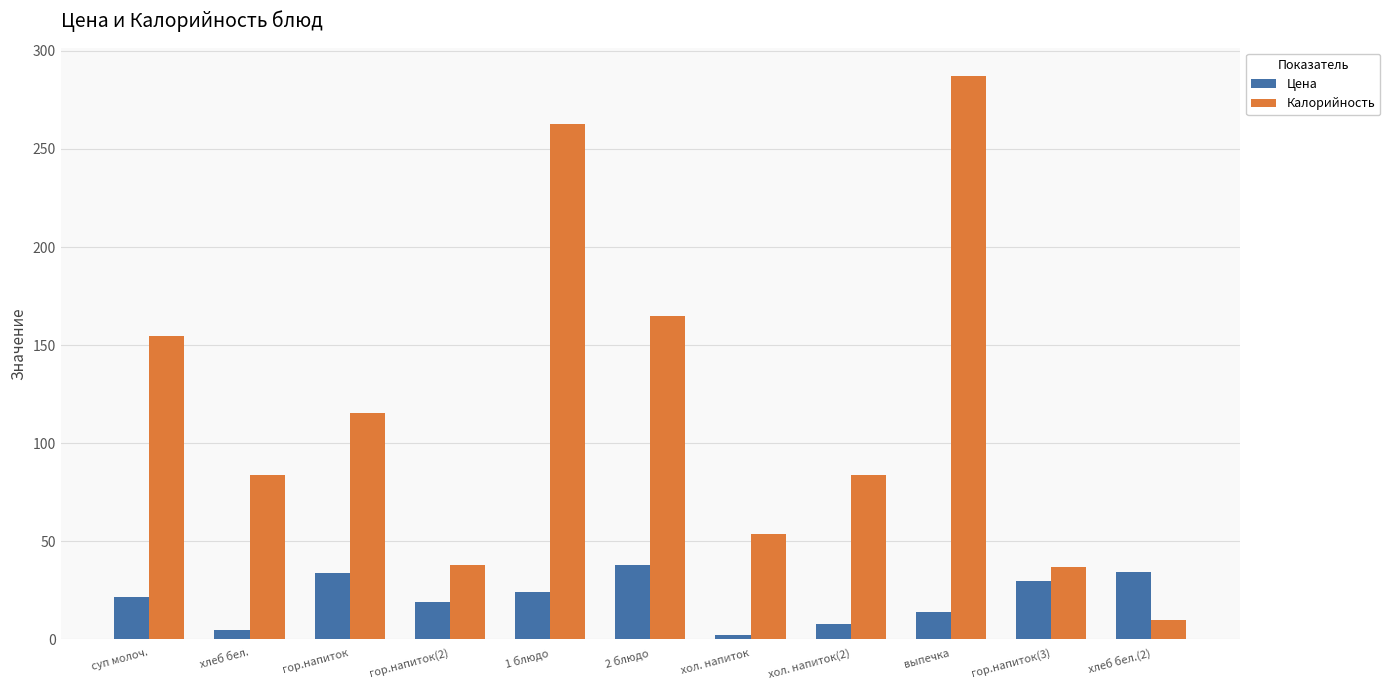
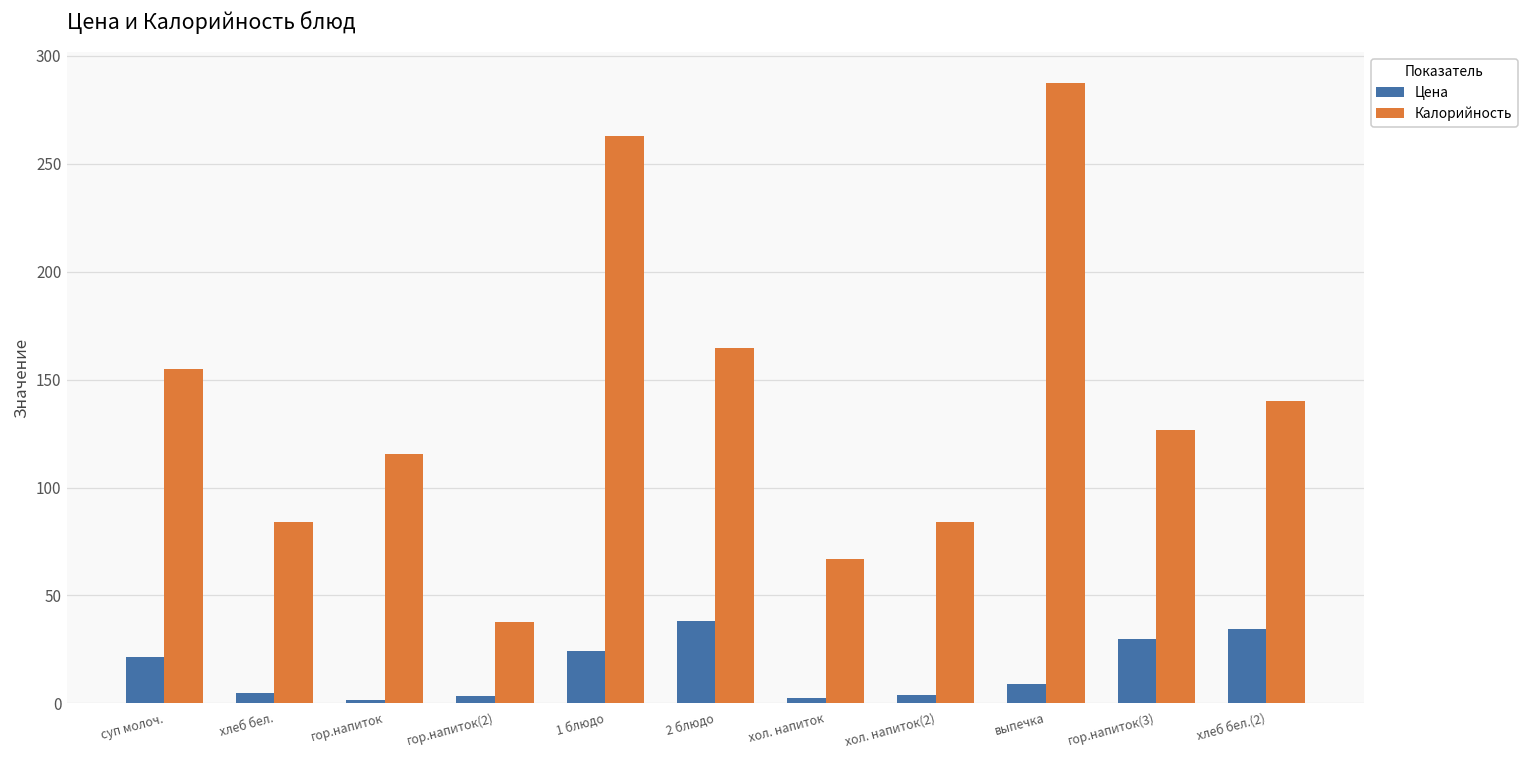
  {
    "Цена": {
      "суп молоч.": 22,
      "хлеб бел.": 5,
-     "гор.напиток": 34,
-     "гор.напиток(2)": 19,
+     "гор.напиток": 1,
+     "гор.напиток(2)": 4,
      "1 блюдо": 24,
      "2 блюдо": 38,
      "хол. напиток": 2,
-     "хол. напиток(2)": 8,
-     "выпечка": 14,
+     "хол. напиток(2)": 4,
+     "выпечка": 9,
      "гор.напиток(3)": 30,
      "хлеб бел.(2)": 34
    },
    "Калорийность": {
      "суп молоч.": 155,
      "хлеб бел.": 84,
      "гор.напиток": 116,
      "гор.напиток(2)": 38,
      "1 блюдо": 263,
      "2 блюдо": 165,
-     "хол. напиток": 54,
+     "хол. напиток": 67,
      "хол. напиток(2)": 84,
      "выпечка": 287,
-     "гор.напиток(3)": 37,
-     "хлеб бел.(2)": 10
+     "гор.напиток(3)": 127,
+     "хлеб бел.(2)": 140
    }
  }
